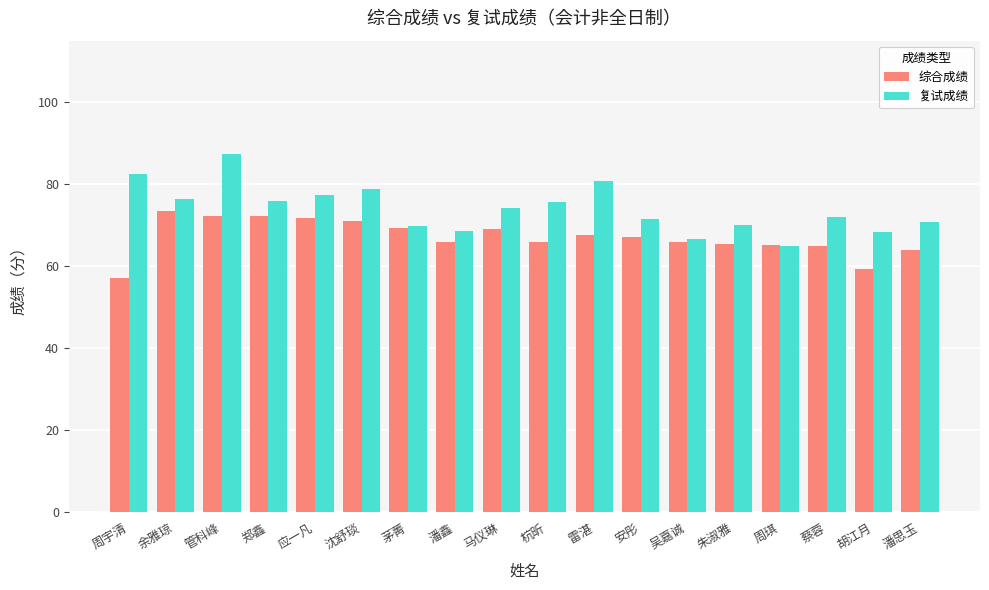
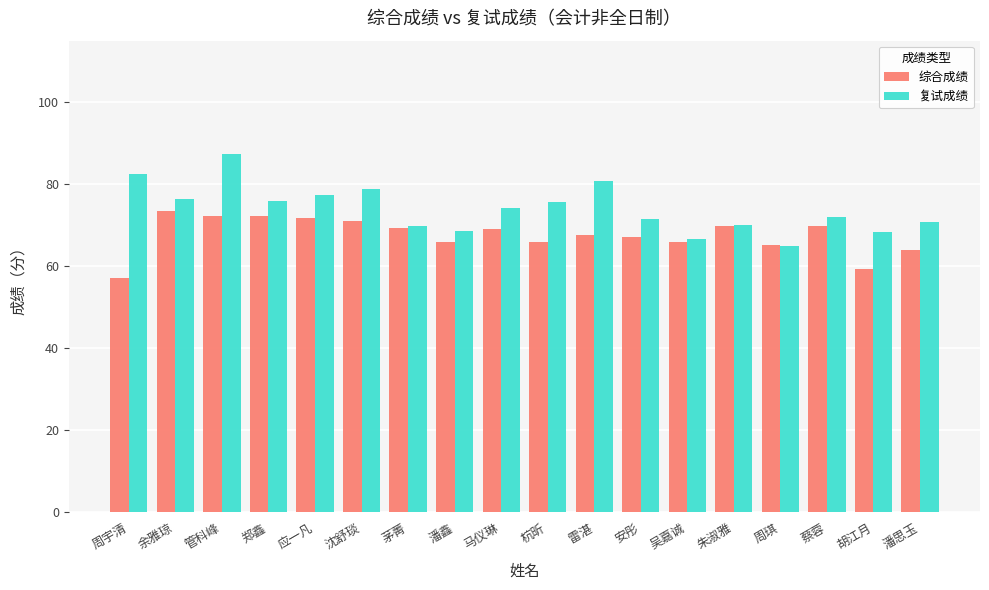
  {
    "综合成绩": {
      "周宇清": 57,
      "余雅琼": 74,
      "管科峰": 72,
      "郑鑫": 72,
      "应一凡": 72,
      "沈舒琰": 71,
      "茅菁": 69,
      "潘鑫": 66,
      "马仪琳": 69,
      "杭昕": 66,
      "雷湛": 68,
      "安彤": 67,
      "吴嘉诚": 66,
-     "朱淑雅": 65,
+     "朱淑雅": 70,
      "周琪": 65,
-     "蔡蓉": 65,
+     "蔡蓉": 70,
      "胡江月": 59,
      "潘思玉": 64
    },
    "复试成绩": {
      "周宇清": 82,
      "余雅琼": 76,
      "管科峰": 87,
      "郑鑫": 76,
      "应一凡": 77,
      "沈舒琰": 79,
      "茅菁": 70,
      "潘鑫": 69,
      "马仪琳": 74,
      "杭昕": 76,
      "雷湛": 81,
      "安彤": 71,
      "吴嘉诚": 67,
      "朱淑雅": 70,
      "周琪": 65,
      "蔡蓉": 72,
      "胡江月": 68,
      "潘思玉": 71
    }
  }
